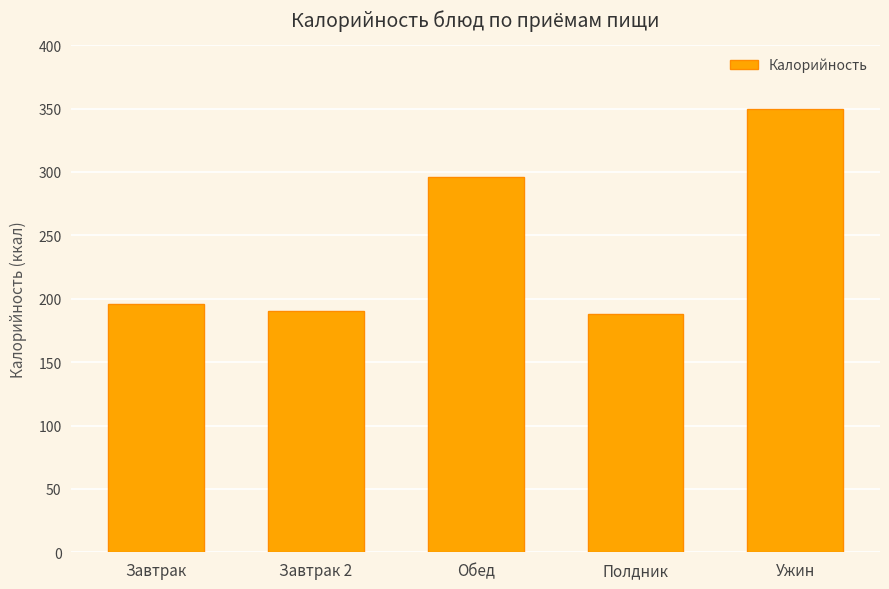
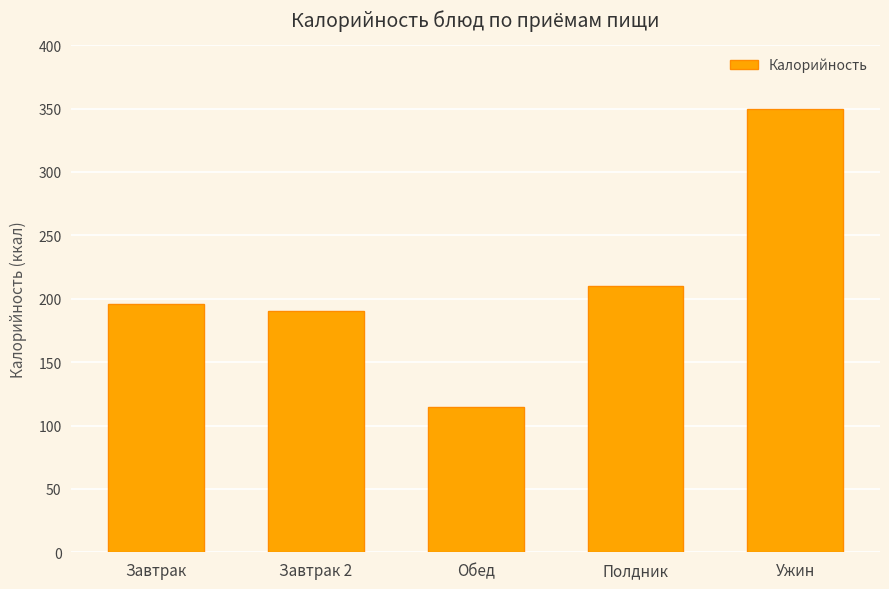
  {
    "Завтрак": 196,
    "Завтрак 2": 190,
-   "Обед": 296,
-   "Полдник": 188,
+   "Обед": 115,
+   "Полдник": 210,
    "Ужин": 350
  }
